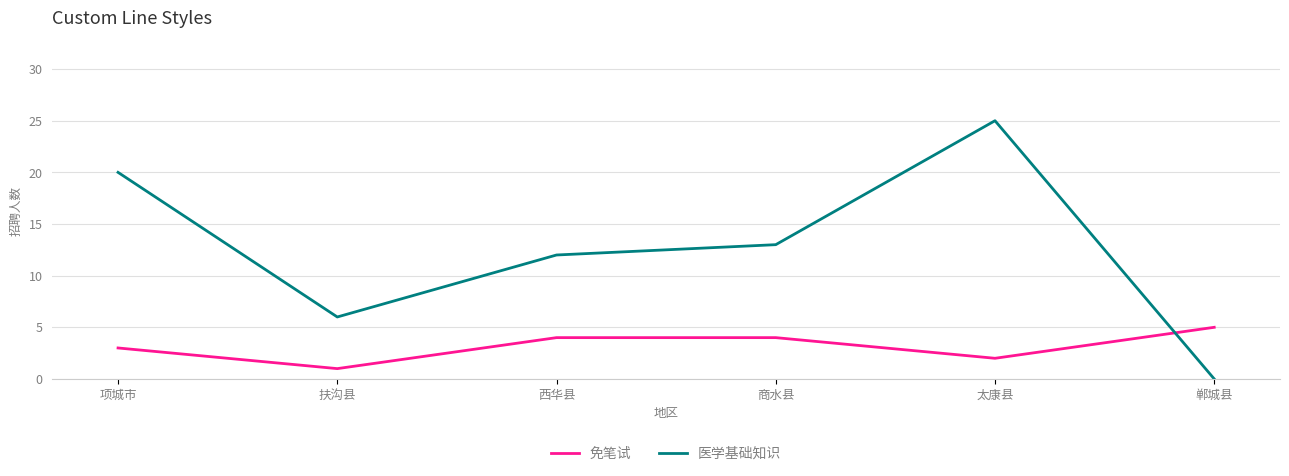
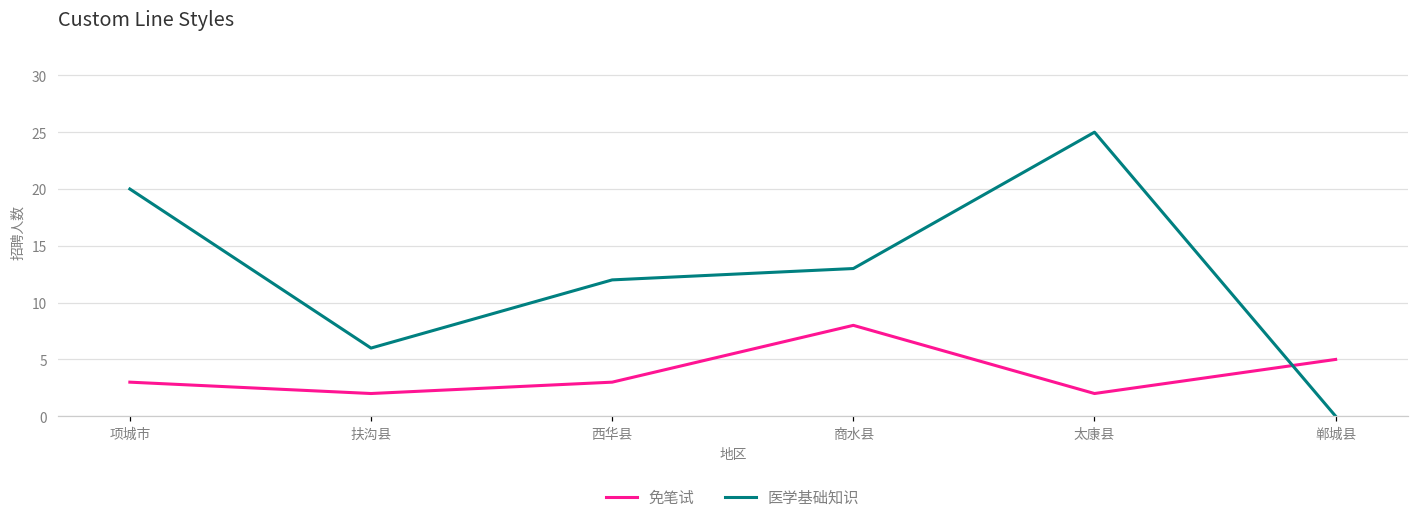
  {
    "免笔试": {
      "项城市": 3,
-     "扶沟县": 1,
-     "西华县": 4,
-     "商水县": 4,
+     "扶沟县": 2,
+     "西华县": 3,
+     "商水县": 8,
      "太康县": 2,
      "郸城县": 5
    },
    "医学基础知识": {
      "项城市": 20,
      "扶沟县": 6,
      "西华县": 12,
      "商水县": 13,
      "太康县": 25,
      "郸城县": 0
    }
  }
